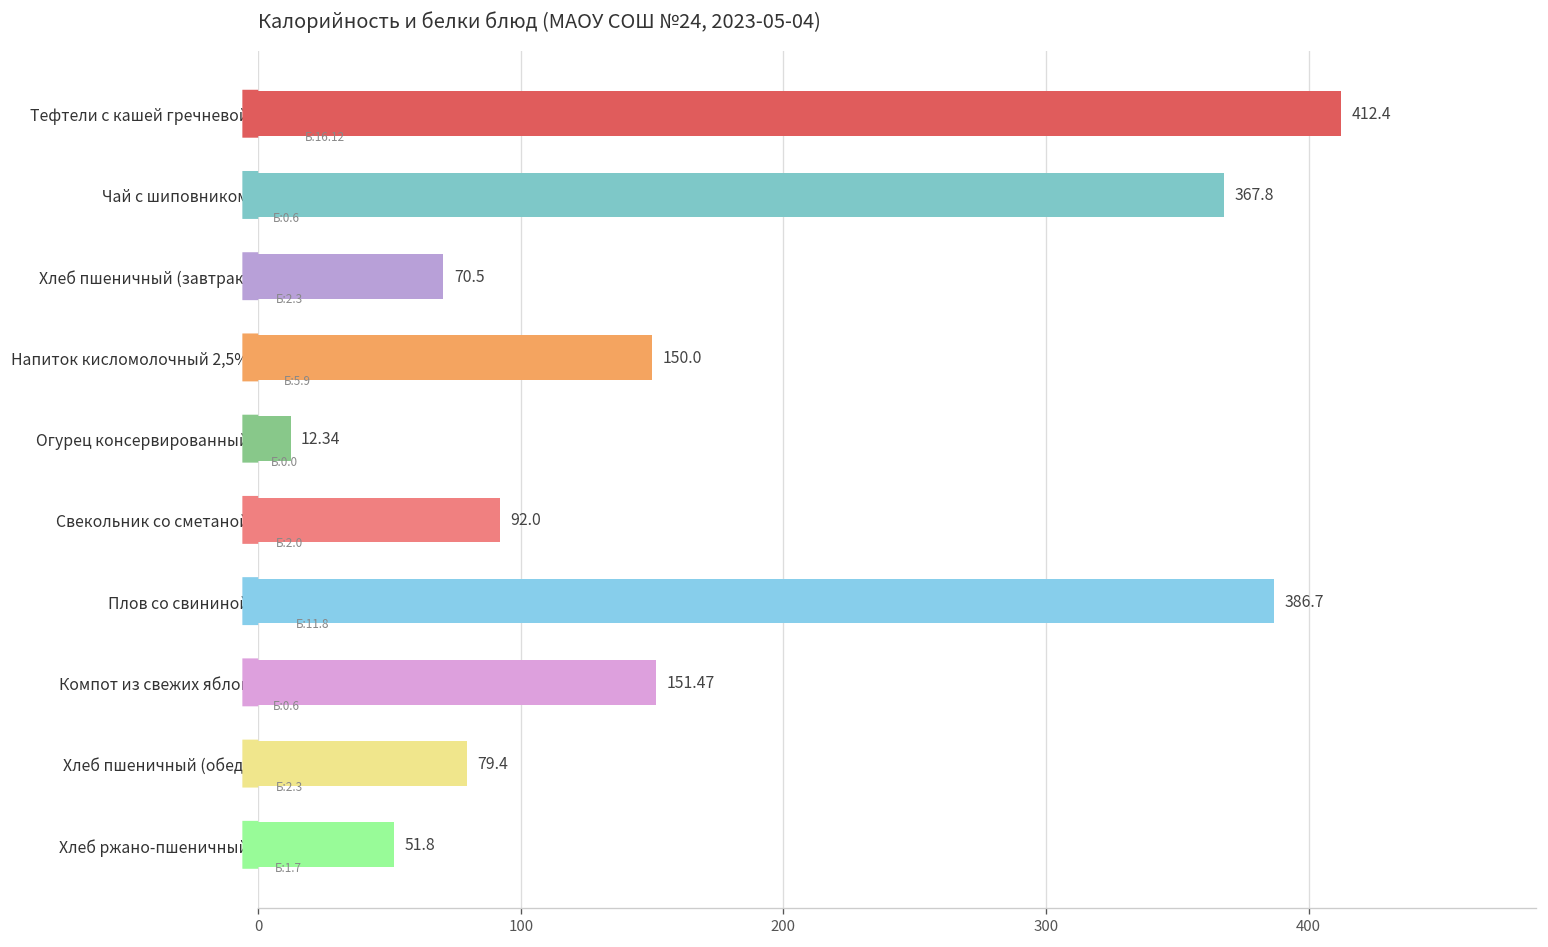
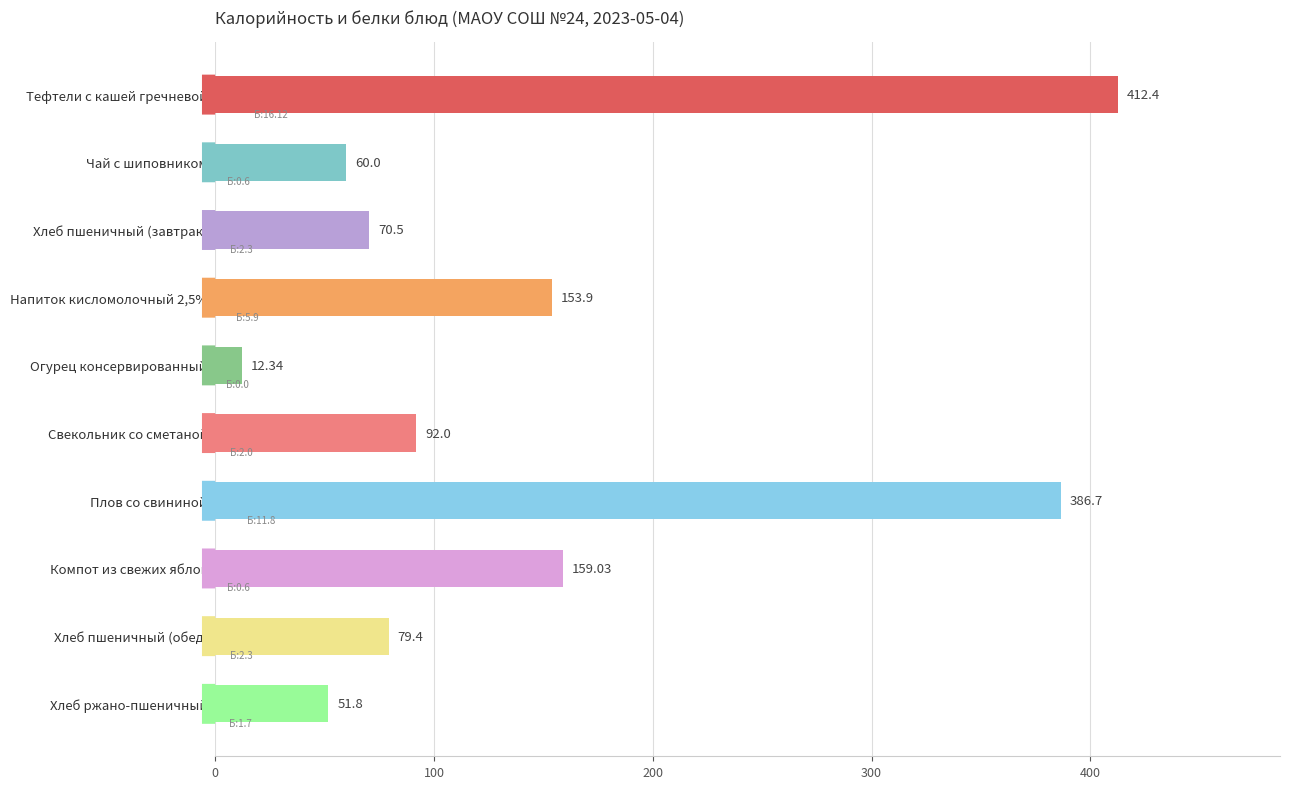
  {
    "Тефтели с кашей гречневой": 412.4,
-   "Чай с шиповником": 367.8,
+   "Чай с шиповником": 60.0,
    "Хлеб пшеничный (завтрак)": 70.5,
-   "Напиток кисломолочный 2,5%": 150.0,
+   "Напиток кисломолочный 2,5%": 153.9,
    "Огурец консервированный": 12.34,
    "Свекольник со сметаной": 92.0,
    "Плов со свининой": 386.7,
-   "Компот из свежих яблок": 151.47,
+   "Компот из свежих яблок": 159.03,
    "Хлеб пшеничный (обед)": 79.4,
    "Хлеб ржано-пшеничный": 51.8
  }
